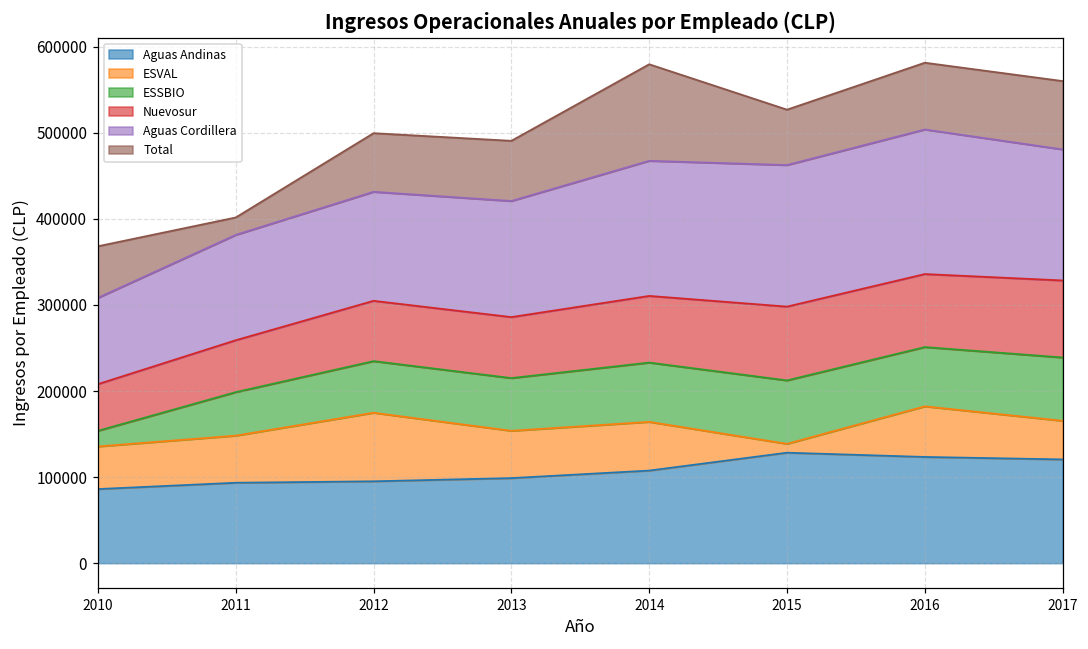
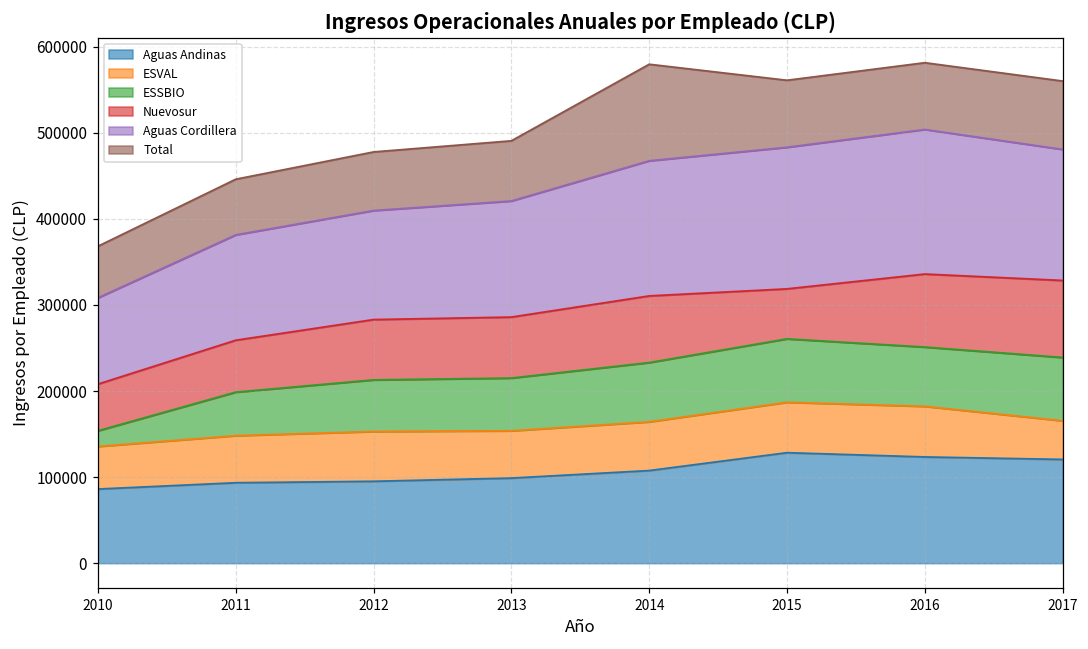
  {
    "Aguas Andinas": {
      "2010": 90000,
      "2011": 90000,
      "2012": 100000,
      "2013": 100000,
      "2014": 110000,
      "2015": 130000,
      "2016": 120000,
      "2017": 120000
    },
    "ESVAL": {
      "2010": 50000,
      "2011": 50000,
-     "2012": 80000,
+     "2012": 60000,
      "2013": 50000,
      "2014": 60000,
-     "2015": 10000,
+     "2015": 60000,
      "2016": 60000,
      "2017": 40000
    },
    "ESSBIO": {
      "2010": 20000,
      "2011": 50000,
      "2012": 60000,
      "2013": 60000,
      "2014": 70000,
      "2015": 70000,
      "2016": 70000,
      "2017": 70000
    },
    "Nuevosur": {
      "2010": 50000,
      "2011": 60000,
      "2012": 70000,
      "2013": 70000,
      "2014": 80000,
-     "2015": 90000,
+     "2015": 60000,
      "2016": 80000,
      "2017": 90000
    },
    "Aguas Cordillera": {
      "2010": 100000,
      "2011": 120000,
      "2012": 130000,
      "2013": 130000,
      "2014": 160000,
      "2015": 160000,
      "2016": 170000,
      "2017": 150000
    },
    "Total": {
      "2010": 60000,
-     "2011": 20000,
+     "2011": 60000,
      "2012": 70000,
      "2013": 70000,
      "2014": 110000,
-     "2015": 60000,
+     "2015": 80000,
      "2016": 80000,
      "2017": 80000
    }
  }
